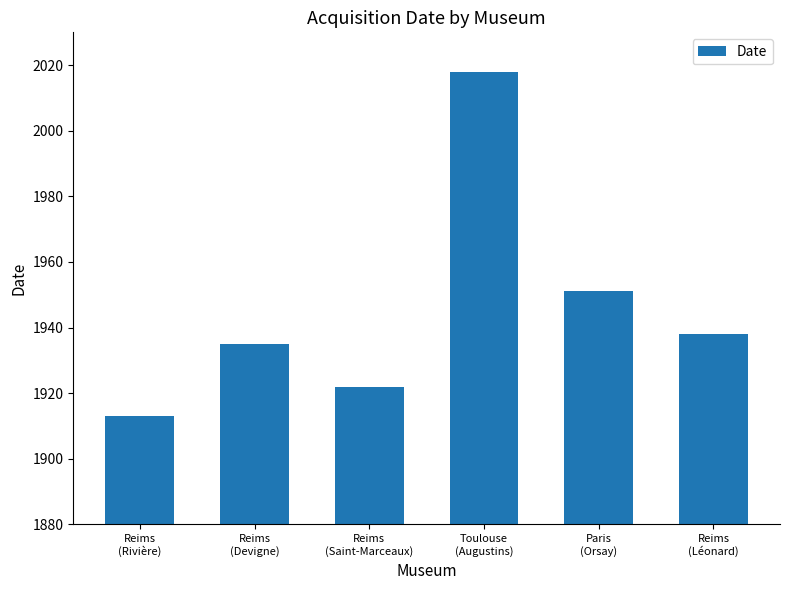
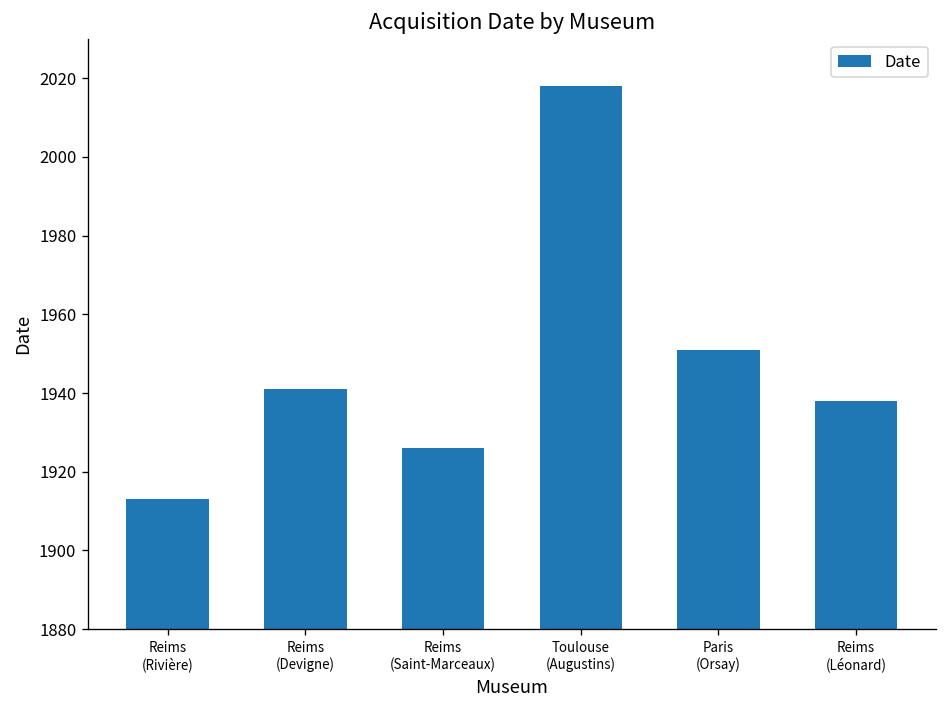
  {
    "Reims (Rivière)": 1913,
-   "Reims (Devigne)": 1935,
-   "Reims (Saint-Marceaux)": 1922,
+   "Reims (Devigne)": 1941,
+   "Reims (Saint-Marceaux)": 1926,
    "Toulouse (Augustins)": 2018,
    "Paris (Orsay)": 1951,
    "Reims (Léonard)": 1938
  }
